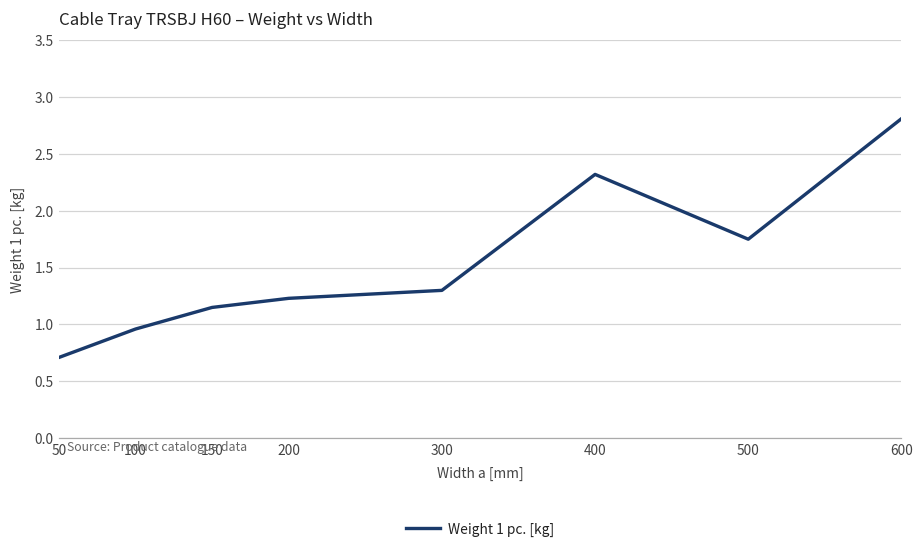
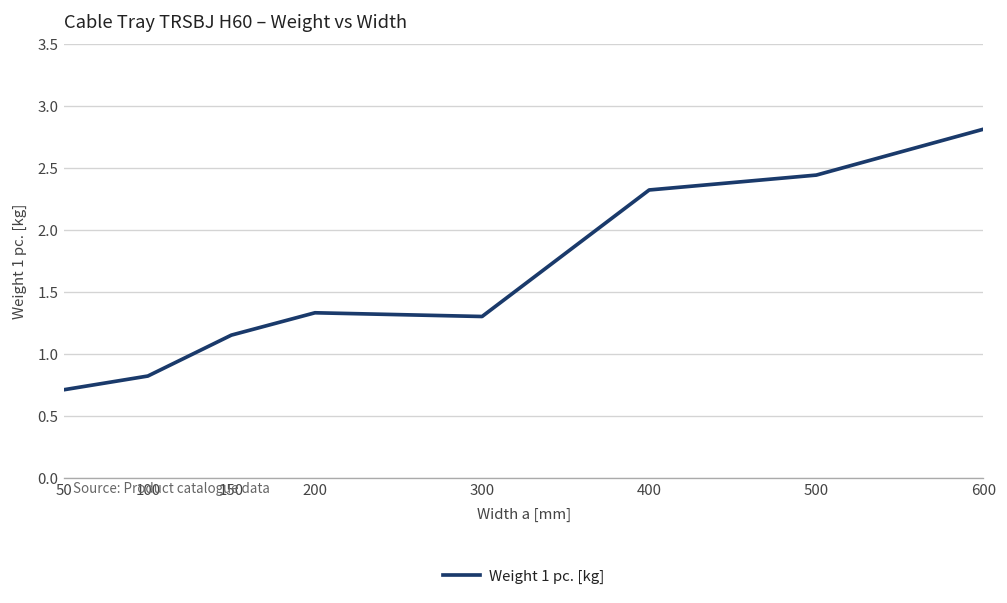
  {
    "50": 0.71,
-   "100": 0.96,
+   "100": 0.82,
    "150": 1.15,
-   "200": 1.23,
+   "200": 1.33,
    "300": 1.30,
    "400": 2.32,
-   "500": 1.75,
+   "500": 2.44,
    "600": 2.81
  }
